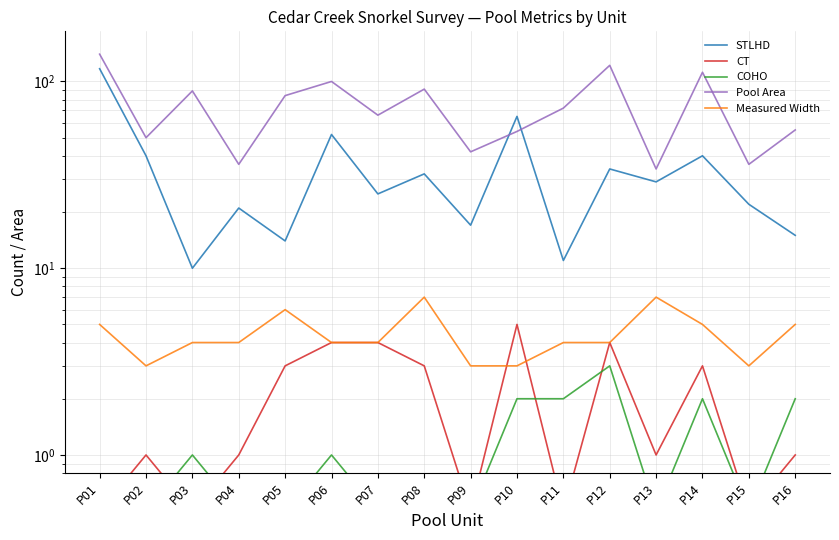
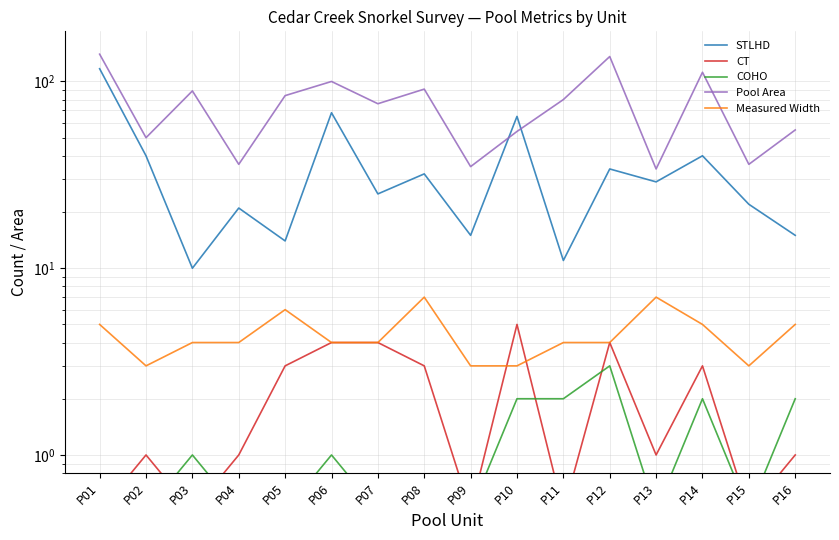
  {
    "STLHD": {
      "P01": 120,
      "P02": 40,
      "P03": 10,
      "P04": 21,
      "P05": 14,
-     "P06": 52,
+     "P06": 68,
      "P07": 25,
      "P08": 32,
-     "P09": 17,
+     "P09": 15,
      "P10": 65,
      "P11": 11,
      "P12": 34,
      "P13": 29,
      "P14": 40,
      "P15": 22,
      "P16": 15
    },
    "CT": {
      "P02": 1,
      "P04": 1,
      "P05": 3,
      "P08": 3,
      "P10": 5,
      "P13": 1,
      "P14": 3,
      "P16": 1
    },
    "COHO": {
      "P03": 1,
      "P06": 1,
      "P10": 2,
      "P11": 2,
      "P12": 3,
      "P14": 2,
      "P16": 2
    },
    "Pool Area": {
      "P01": 140,
      "P02": 50,
      "P03": 90,
      "P04": 36,
      "P05": 80,
      "P06": 100,
-     "P07": 66,
+     "P07": 76,
      "P08": 90,
-     "P09": 42,
+     "P09": 35,
      "P10": 54,
-     "P11": 72,
-     "P12": 120,
+     "P11": 80,
+     "P12": 140,
      "P13": 34,
      "P14": 110,
      "P15": 36,
      "P16": 55
    },
    "Measured Width": {
      "P01": 5,
      "P02": 3,
      "P03": 4,
      "P04": 4,
      "P05": 6,
      "P08": 7,
      "P09": 3,
      "P10": 3,
      "P11": 4,
      "P13": 7,
      "P14": 5,
      "P15": 3,
      "P16": 5
    }
  }
